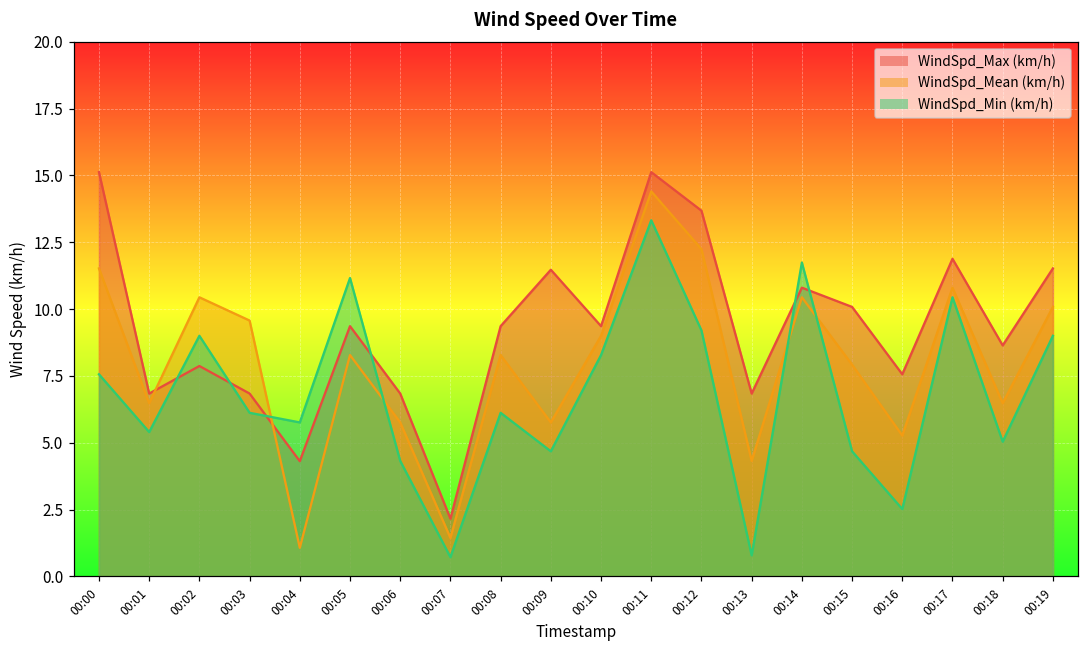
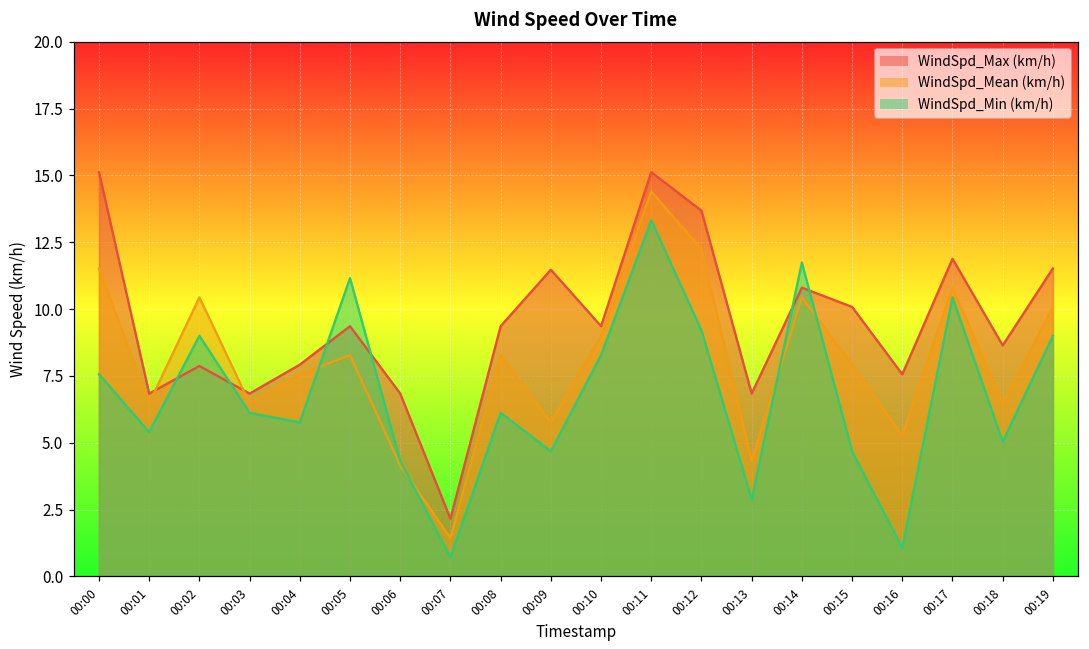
  {
    "WindSpd_Max (km/h)": {
      "00:00": 15.1,
      "00:01": 6.8,
      "00:02": 7.9,
      "00:03": 6.8,
-     "00:04": 4.3,
+     "00:04": 7.9,
      "00:05": 9.4,
      "00:06": 6.8,
      "00:07": 2.2,
      "00:08": 9.4,
      "00:09": 11.5,
      "00:10": 9.4,
      "00:11": 15.1,
      "00:12": 13.7,
      "00:13": 6.8,
      "00:14": 10.8,
      "00:15": 10.1,
      "00:16": 7.6,
      "00:17": 11.9,
      "00:18": 8.6,
      "00:19": 11.5
    },
    "WindSpd_Mean (km/h)": {
      "00:00": 11.5,
      "00:01": 6.5,
      "00:02": 10.4,
-     "00:03": 9.6,
-     "00:04": 1.1,
+     "00:03": 6.5,
+     "00:04": 7.6,
      "00:05": 8.3,
-     "00:06": 5.8,
+     "00:06": 4.2,
      "00:07": 1.4,
      "00:08": 8.3,
      "00:09": 5.8,
      "00:10": 9.0,
      "00:11": 14.4,
      "00:12": 12.2,
      "00:13": 4.3,
      "00:14": 10.4,
      "00:15": 7.9,
      "00:16": 5.3,
      "00:17": 10.8,
      "00:18": 6.5,
      "00:19": 10.1
    },
    "WindSpd_Min (km/h)": {
      "00:00": 7.6,
      "00:01": 5.4,
      "00:02": 9.0,
      "00:03": 6.1,
      "00:04": 5.8,
      "00:05": 11.2,
      "00:06": 4.3,
      "00:07": 0.7,
      "00:08": 6.1,
      "00:09": 4.7,
      "00:10": 8.3,
      "00:11": 13.3,
      "00:12": 9.2,
-     "00:13": 0.8,
+     "00:13": 2.9,
      "00:14": 11.7,
      "00:15": 4.7,
-     "00:16": 2.5,
+     "00:16": 1.1,
      "00:17": 10.4,
      "00:18": 5.0,
      "00:19": 9.0
    }
  }
